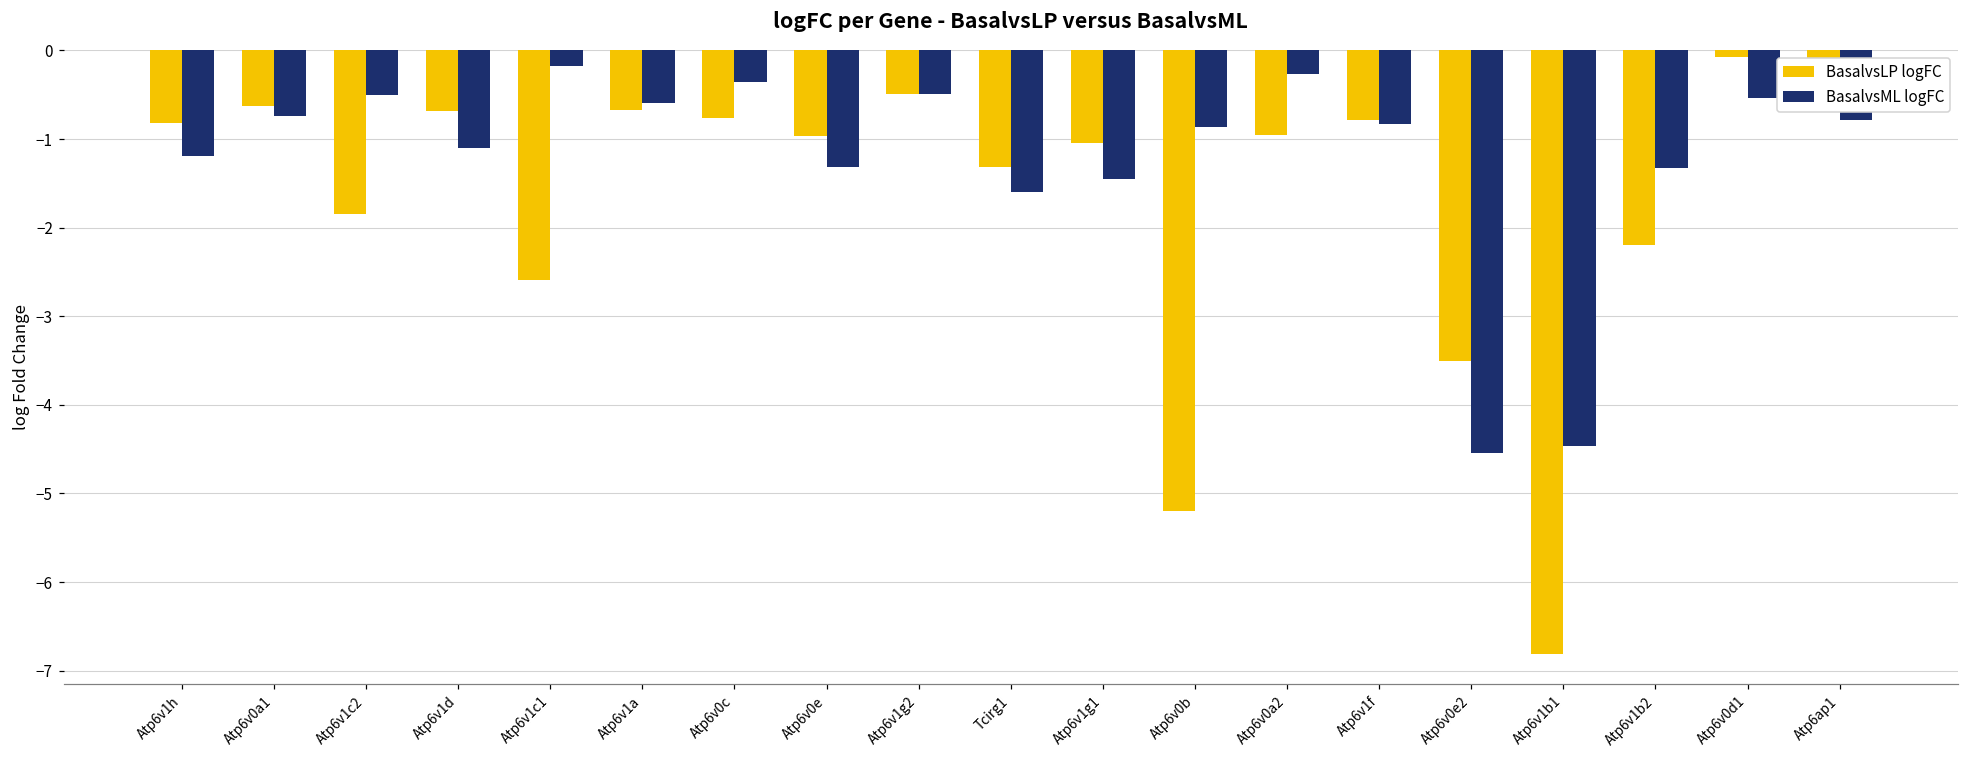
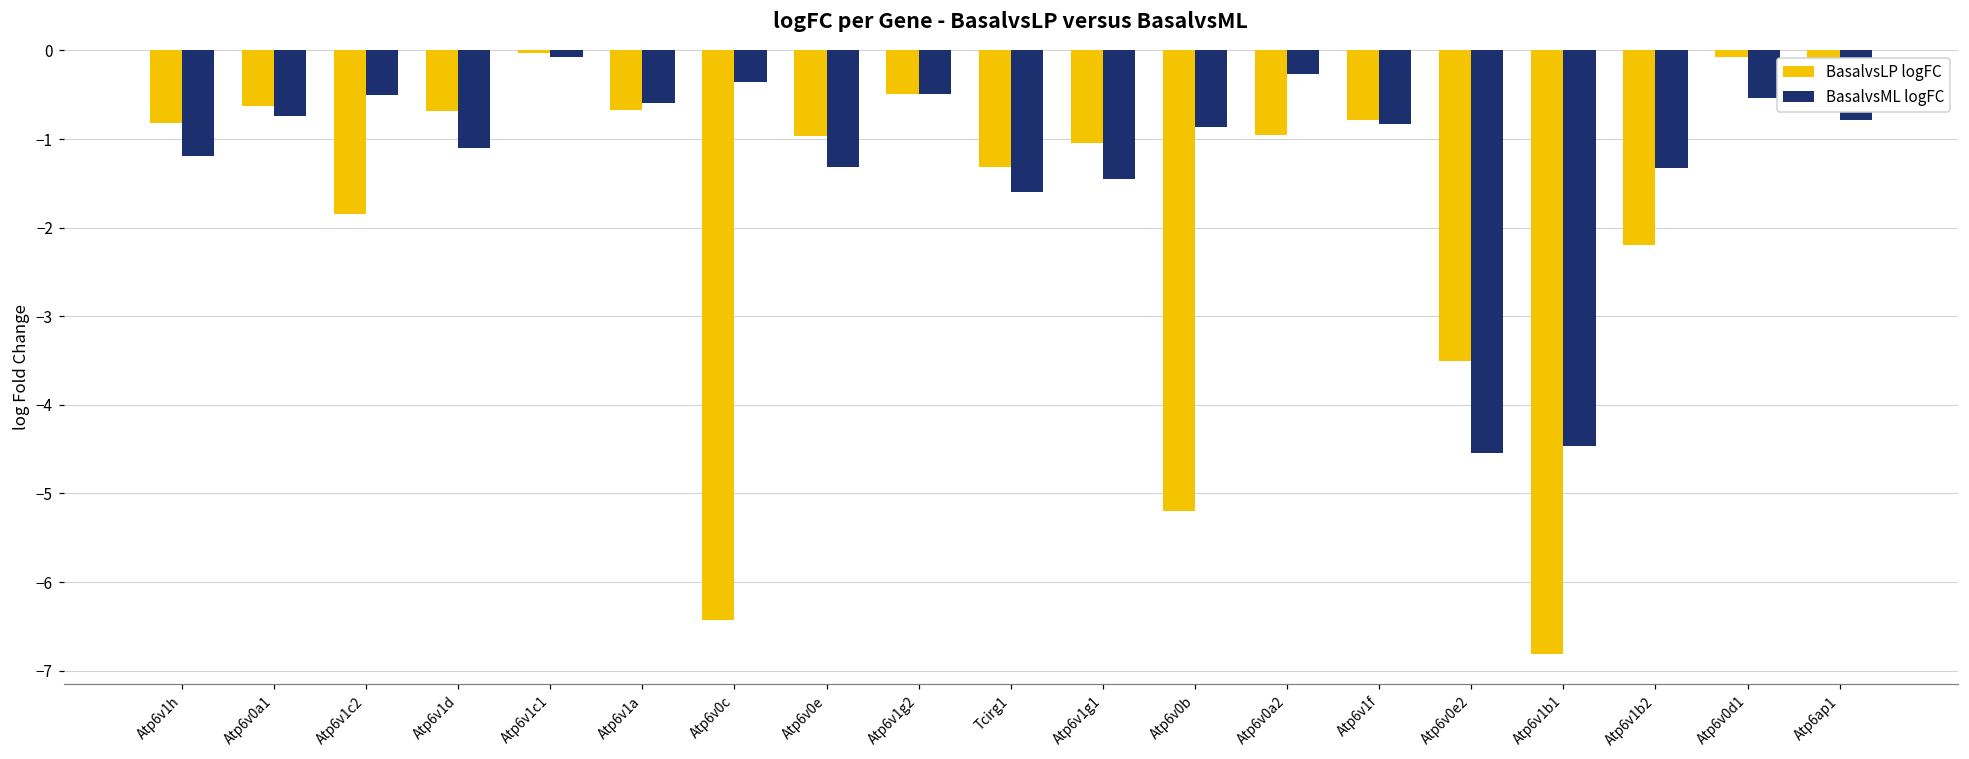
  {
    "BasalvsLP logFC": {
      "Atp6v1h": -0.8,
      "Atp6v0a1": -0.6,
      "Atp6v1c2": -1.9,
      "Atp6v1d": -0.7,
-     "Atp6v1c1": -2.6,
+     "Atp6v1c1": 0.0,
      "Atp6v1a": -0.7,
-     "Atp6v0c": -0.8,
+     "Atp6v0c": -6.4,
      "Atp6v0e": -1.0,
      "Atp6v1g2": -0.5,
      "Tcirg1": -1.3,
      "Atp6v1g1": -1.0,
      "Atp6v0b": -5.2,
      "Atp6v0a2": -1.0,
      "Atp6v1f": -0.8,
      "Atp6v0e2": -3.5,
      "Atp6v1b1": -6.8,
      "Atp6v1b2": -2.2,
      "Atp6v0d1": -0.1
    },
    "BasalvsML logFC": {
      "Atp6v1h": -1.2,
      "Atp6v0a1": -0.7,
      "Atp6v1c2": -0.5,
      "Atp6v1d": -1.1,
-     "Atp6v1c1": -0.2,
+     "Atp6v1c1": -0.1,
      "Atp6v1a": -0.6,
      "Atp6v0c": -0.4,
      "Atp6v0e": -1.3,
      "Atp6v1g2": -0.5,
      "Tcirg1": -1.6,
      "Atp6v1g1": -1.5,
      "Atp6v0b": -0.9,
      "Atp6v0a2": -0.3,
      "Atp6v1f": -0.8,
      "Atp6v0e2": -4.5,
      "Atp6v1b1": -4.5,
      "Atp6v1b2": -1.3,
      "Atp6v0d1": -0.5,
      "Atp6ap1": -0.8
    }
  }
